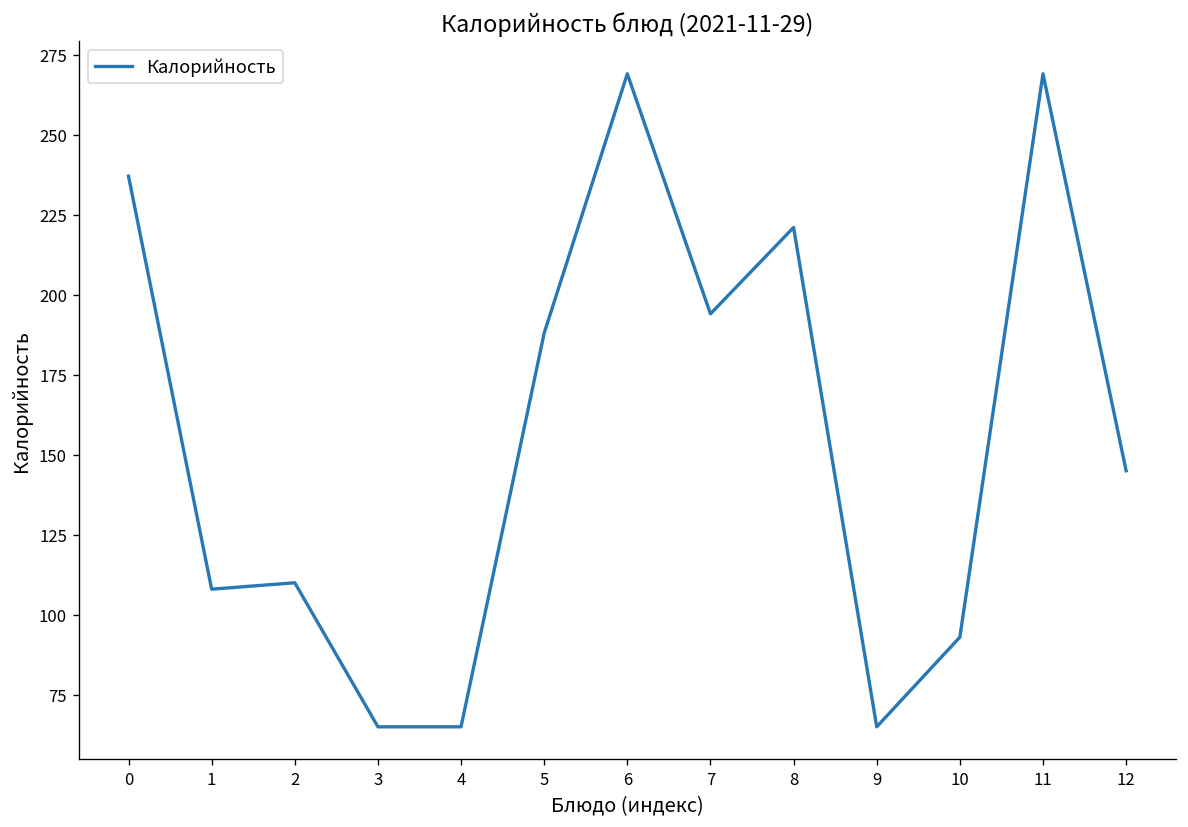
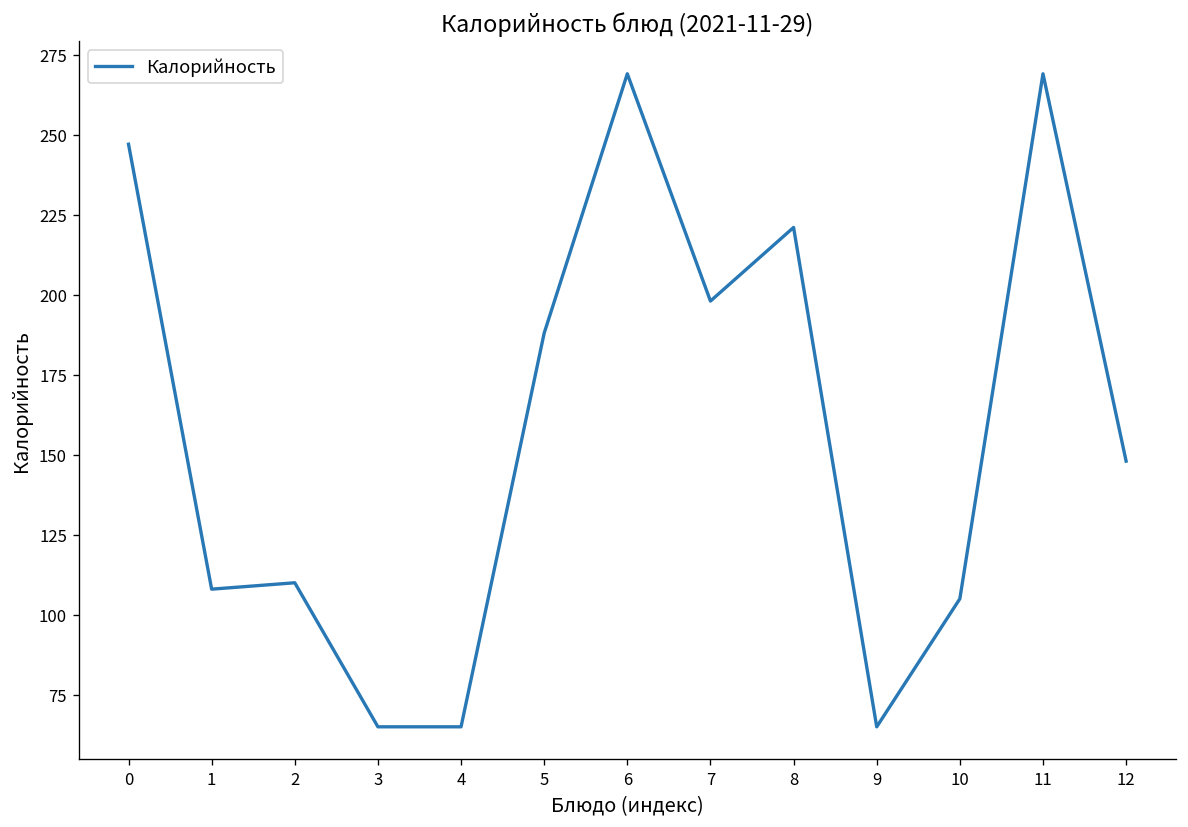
  {
-   "0": 237,
+   "0": 247,
    "1": 108,
    "2": 110,
    "3": 65,
    "4": 65,
    "5": 188,
    "6": 269,
-   "7": 194,
+   "7": 198,
    "8": 221,
    "9": 65,
-   "10": 93,
+   "10": 105,
    "11": 269,
-   "12": 145
+   "12": 148
  }
